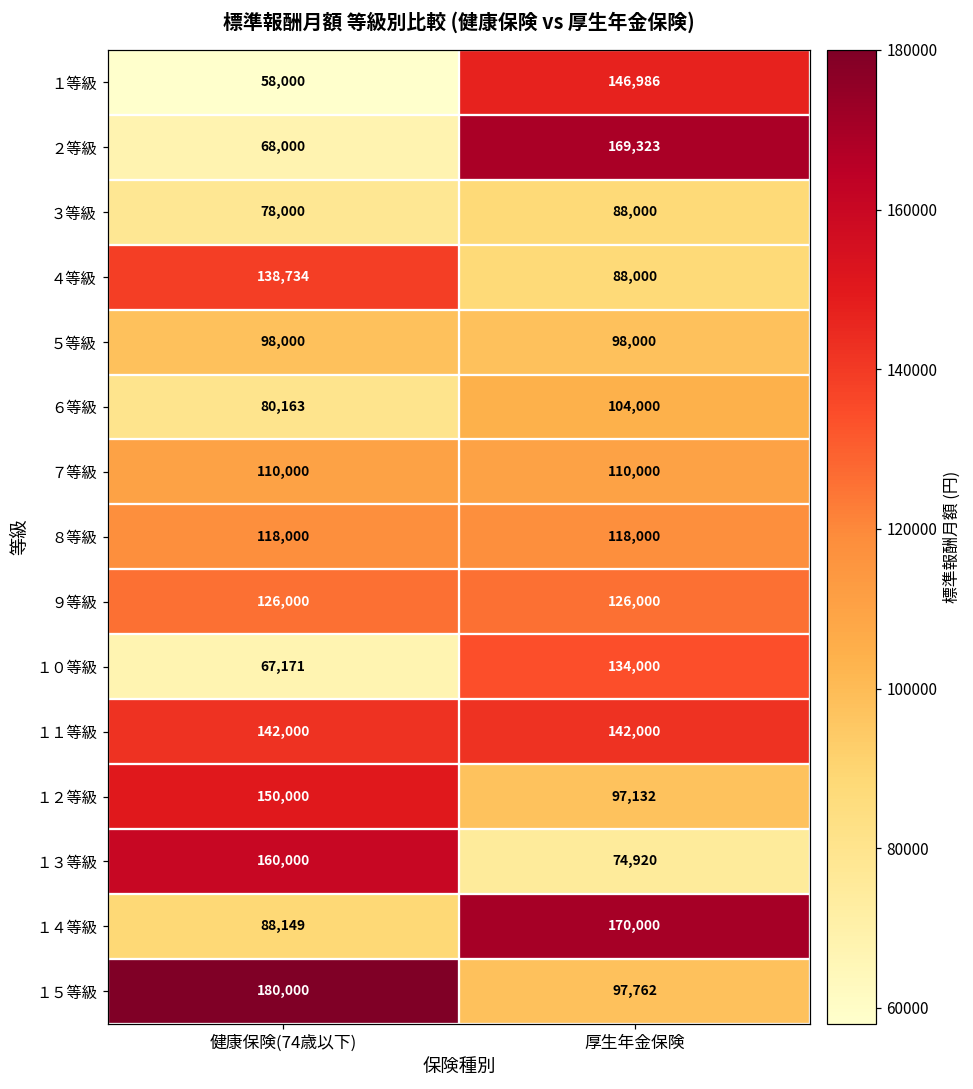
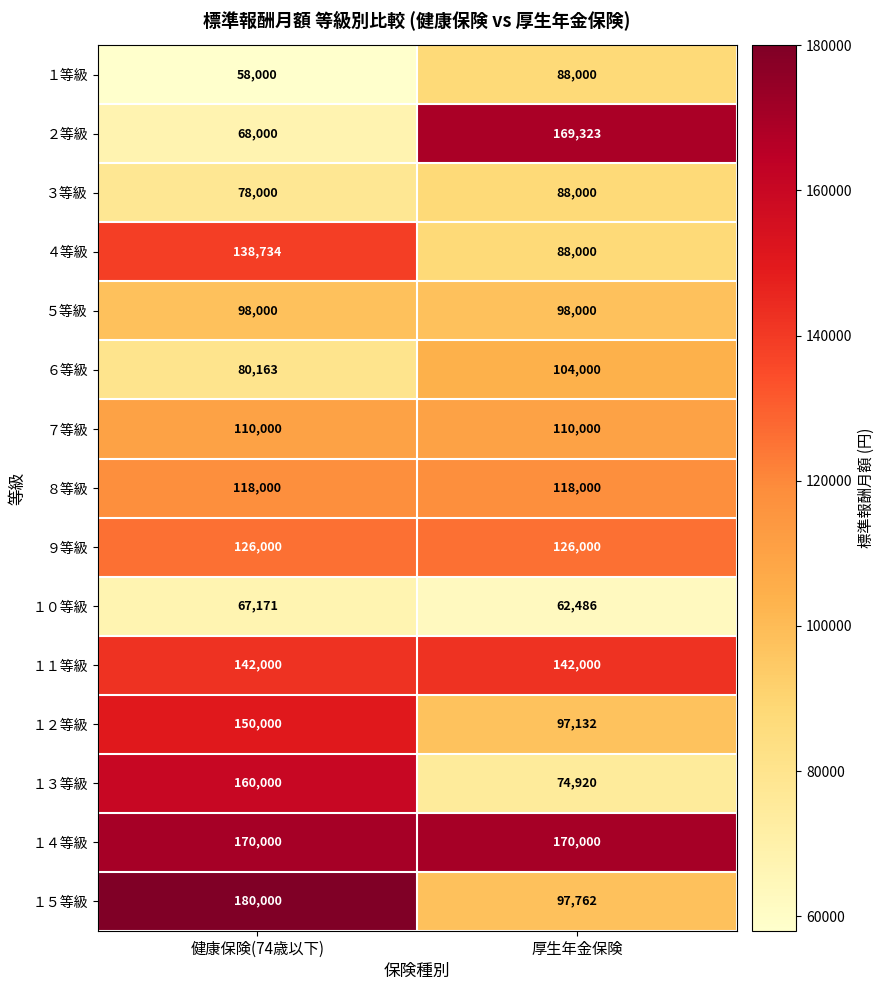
  {
    "１等級": {
      "健康保険(74歳以下)": "58,000",
-     "厚生年金保険": "146,986"
+     "厚生年金保険": "88,000"
    },
    "２等級": {
      "健康保険(74歳以下)": "68,000",
      "厚生年金保険": "169,323"
    },
    "３等級": {
      "健康保険(74歳以下)": "78,000",
      "厚生年金保険": "88,000"
    },
    "４等級": {
      "健康保険(74歳以下)": "138,734",
      "厚生年金保険": "88,000"
    },
    "５等級": {
      "健康保険(74歳以下)": "98,000",
      "厚生年金保険": "98,000"
    },
    "６等級": {
      "健康保険(74歳以下)": "80,163",
      "厚生年金保険": "104,000"
    },
    "７等級": {
      "健康保険(74歳以下)": "110,000",
      "厚生年金保険": "110,000"
    },
    "８等級": {
      "健康保険(74歳以下)": "118,000",
      "厚生年金保険": "118,000"
    },
    "９等級": {
      "健康保険(74歳以下)": "126,000",
      "厚生年金保険": "126,000"
    },
    "１０等級": {
      "健康保険(74歳以下)": "67,171",
-     "厚生年金保険": "134,000"
+     "厚生年金保険": "62,486"
    },
    "１１等級": {
      "健康保険(74歳以下)": "142,000",
      "厚生年金保険": "142,000"
    },
    "１２等級": {
      "健康保険(74歳以下)": "150,000",
      "厚生年金保険": "97,132"
    },
    "１３等級": {
      "健康保険(74歳以下)": "160,000",
      "厚生年金保険": "74,920"
    },
    "１４等級": {
-     "健康保険(74歳以下)": "88,149",
+     "健康保険(74歳以下)": "170,000",
      "厚生年金保険": "170,000"
    },
    "１５等級": {
      "健康保険(74歳以下)": "180,000",
      "厚生年金保険": "97,762"
    }
  }
